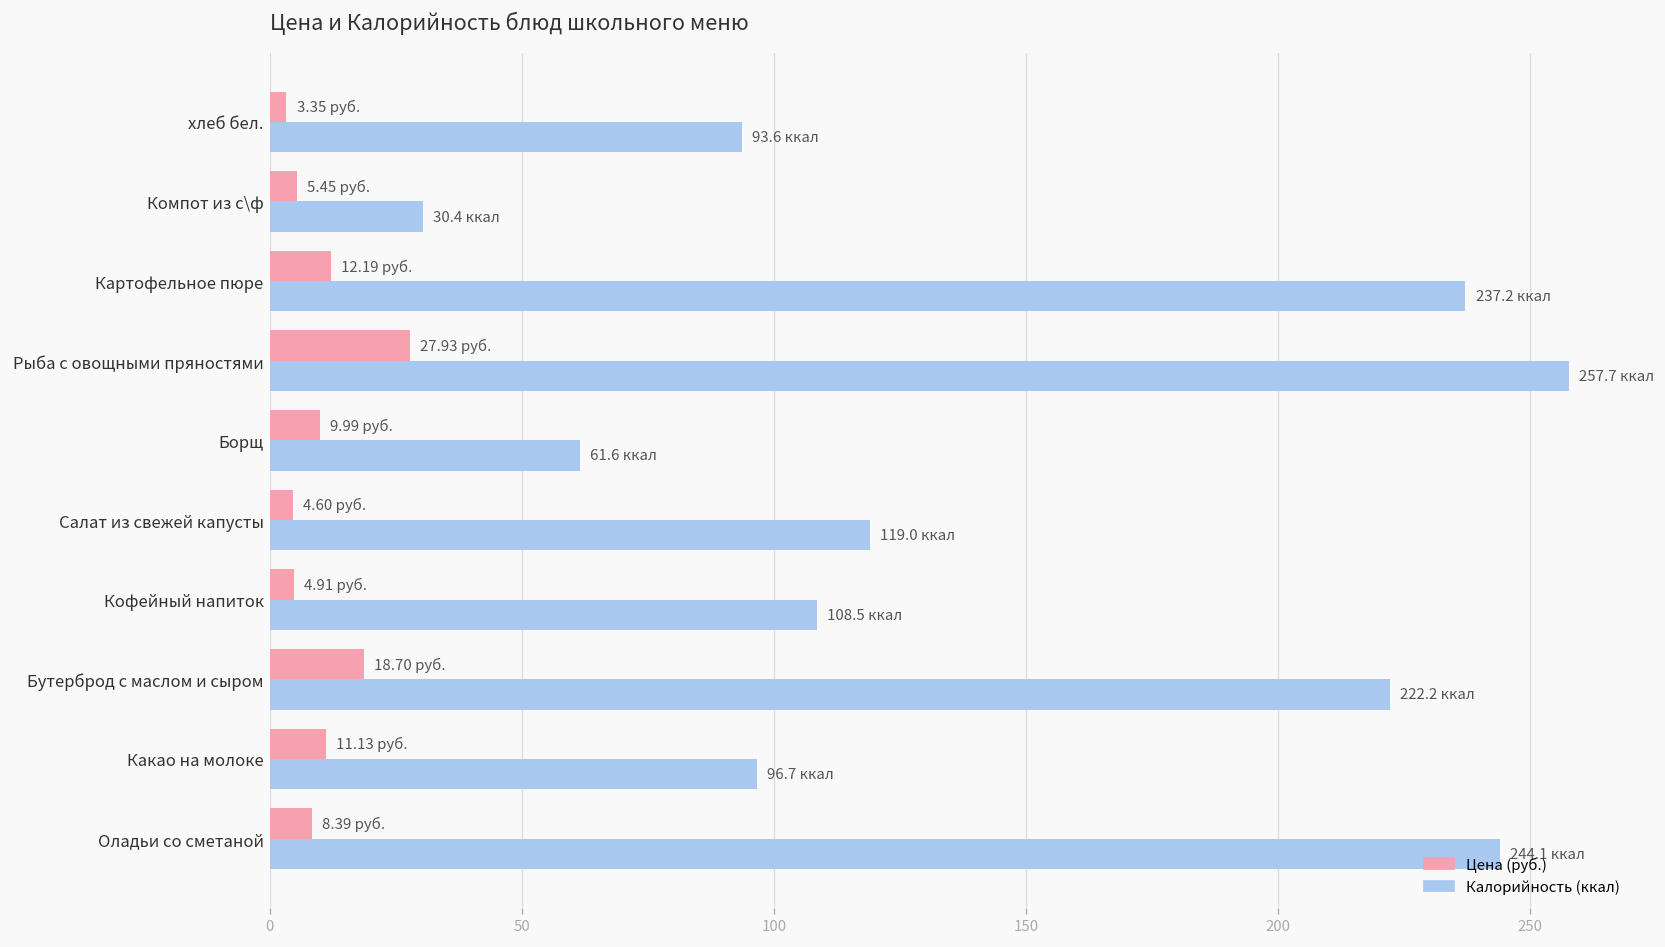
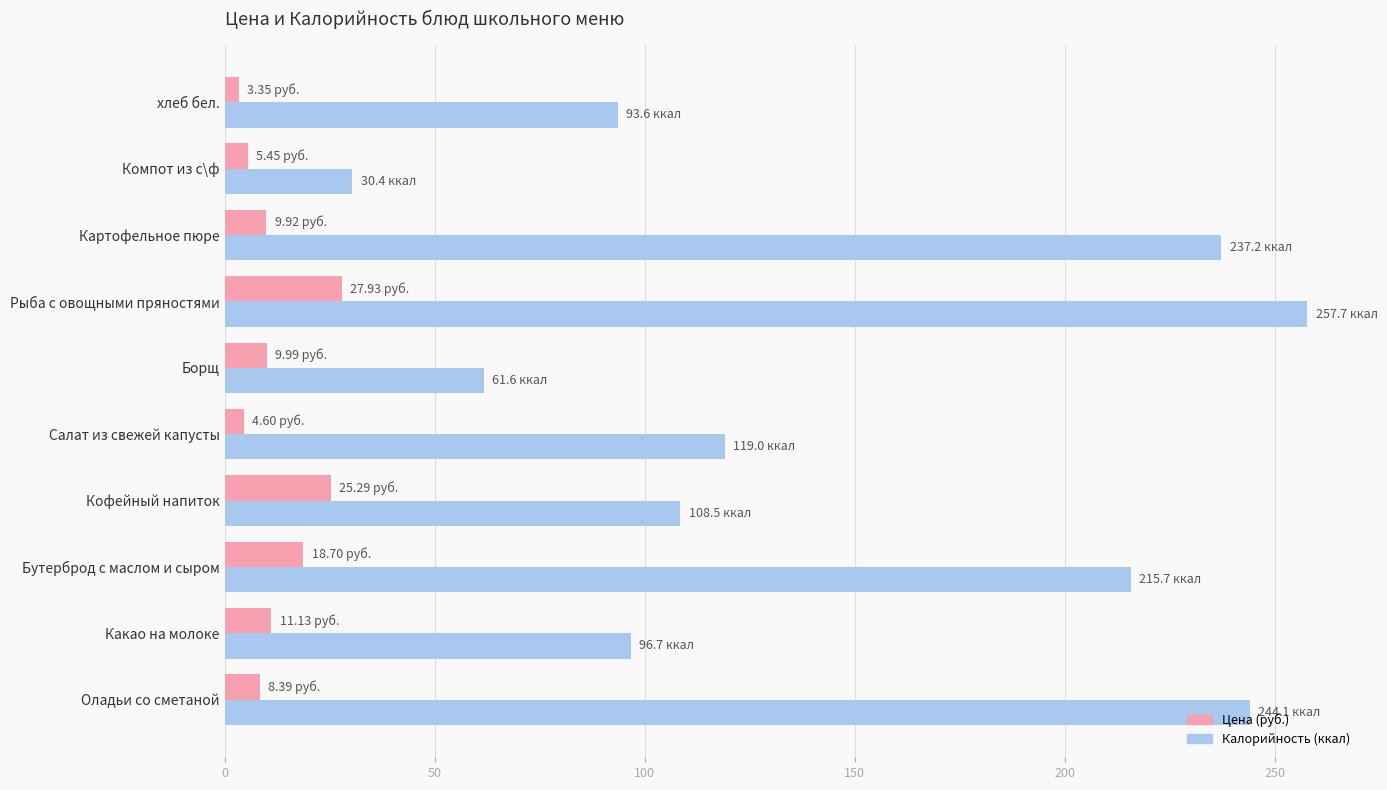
  {
    "Цена (руб.)": {
      "хлеб бел.": 3.35,
      "Компот из с\\ф": 5.45,
-     "Картофельное пюре": 12.19,
+     "Картофельное пюре": 9.92,
      "Рыба с овощными пряностями": 27.93,
      "Борщ": 9.99,
      "Салат из свежей капусты": 4.60,
-     "Кофейный напиток": 4.91,
+     "Кофейный напиток": 25.29,
      "Бутерброд с маслом и сыром": 18.70,
      "Какао на молоке": 11.13,
      "Оладьи со сметаной": 8.39
    },
    "Калорийность (ккал)": {
      "хлеб бел.": 93.6,
      "Компот из с\\ф": 30.4,
      "Картофельное пюре": 237.2,
      "Рыба с овощными пряностями": 257.7,
      "Борщ": 61.6,
      "Салат из свежей капусты": 119.0,
      "Кофейный напиток": 108.5,
-     "Бутерброд с маслом и сыром": 222.2,
+     "Бутерброд с маслом и сыром": 215.7,
      "Какао на молоке": 96.7,
      "Оладьи со сметаной": 244.1
    }
  }
